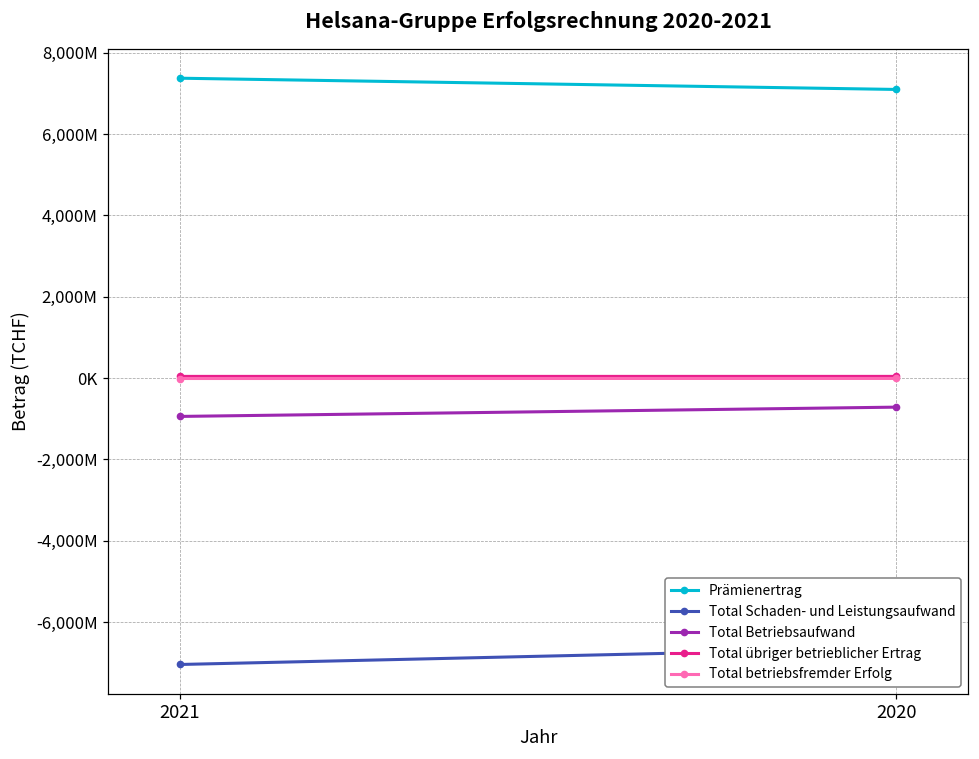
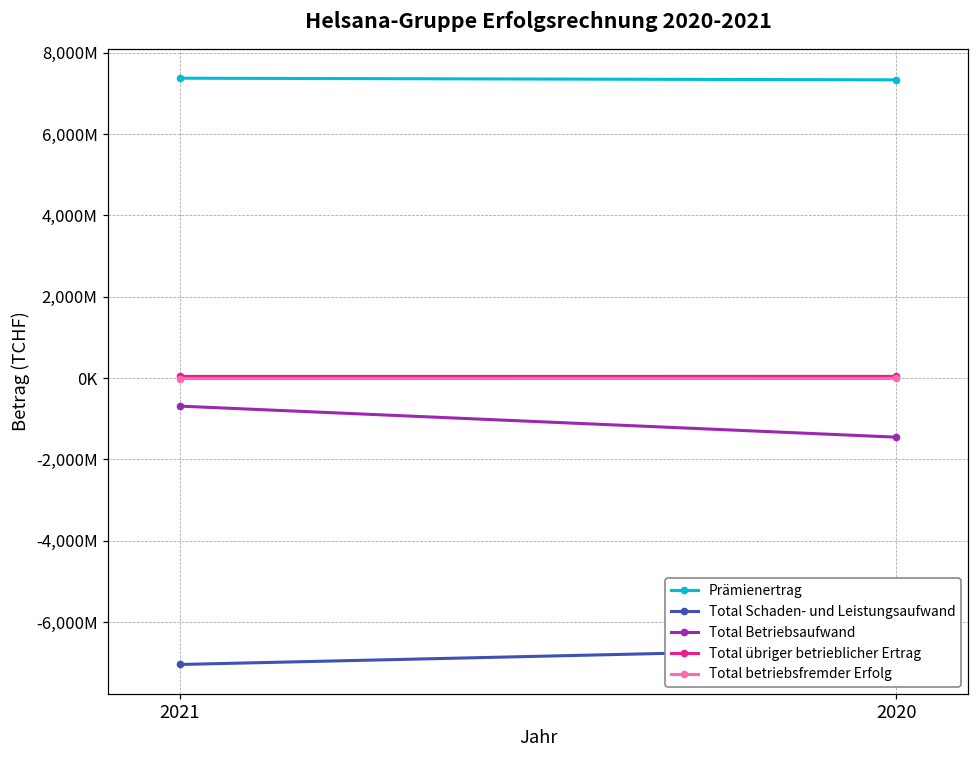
  {
    "Prämienertrag": {
      "2021": "7,400,000,000",
-     "2020": "7,100,000,000"
+     "2020": "7,300,000,000"
    },
    "Total Schaden- und Leistungsaufwand": {
      "2021": "-7,000,000,000"
    },
    "Total Betriebsaufwand": {
-     "2021": "-900,000,000",
-     "2020": "-700,000,000"
+     "2021": "-700,000,000",
+     "2020": "-1,500,000,000"
    }
  }
